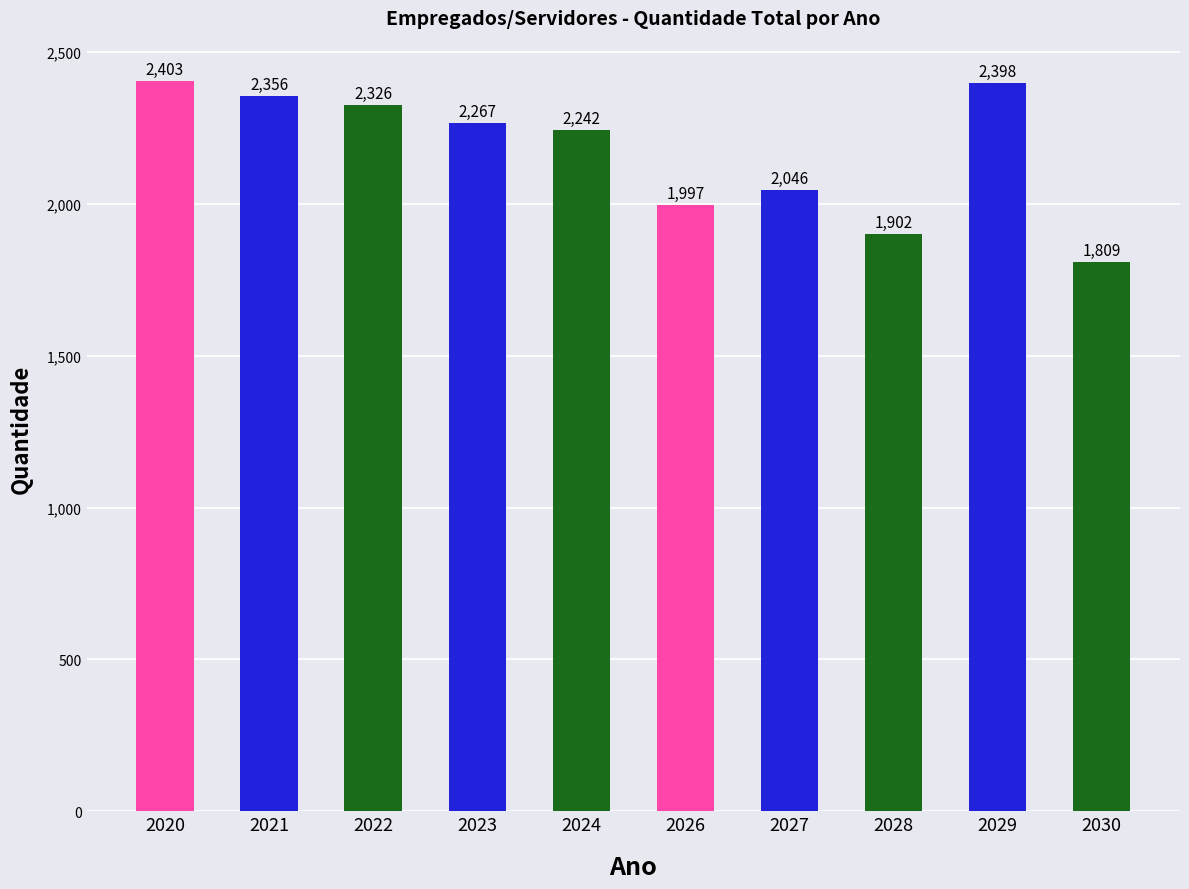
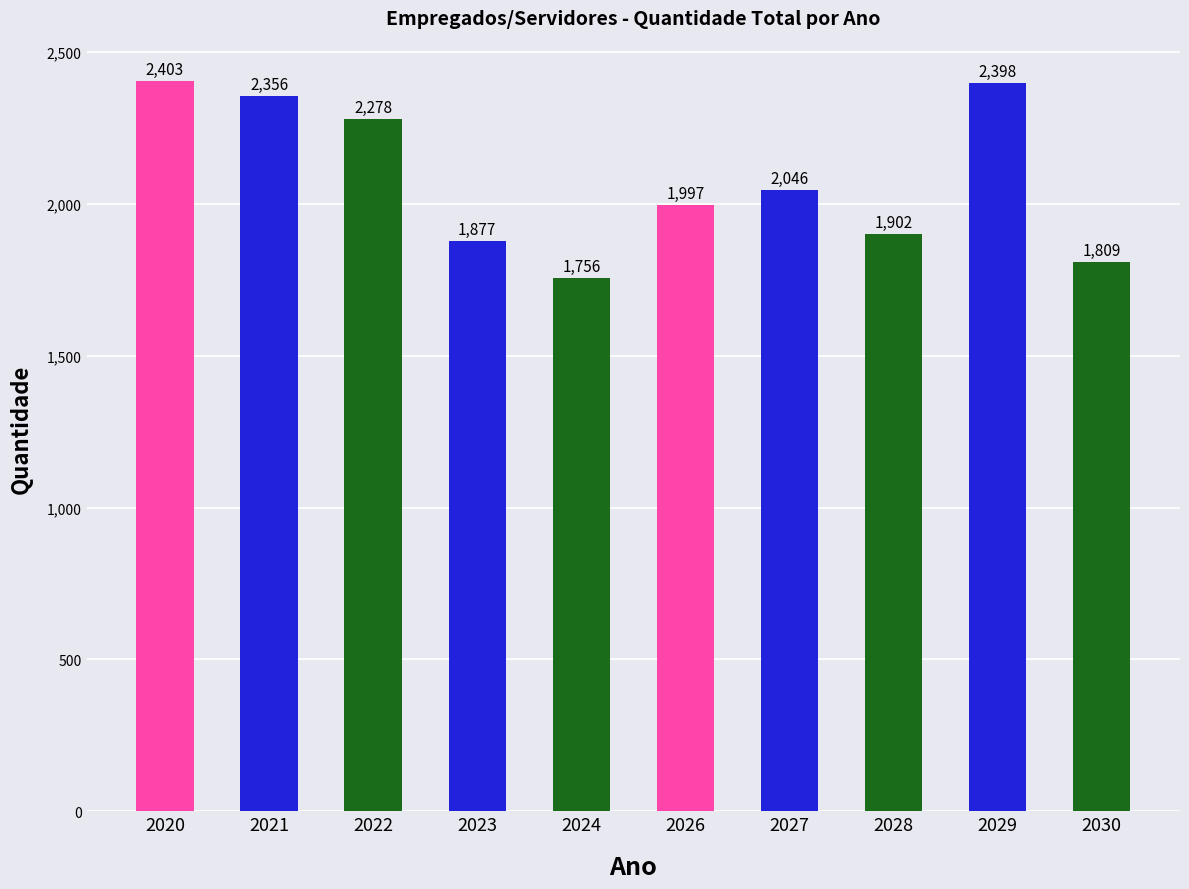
  {
    "2020": "2,403",
    "2021": "2,356",
-   "2022": "2,326",
-   "2023": "2,267",
-   "2024": "2,242",
+   "2022": "2,278",
+   "2023": "1,877",
+   "2024": "1,756",
    "2026": "1,997",
    "2027": "2,046",
    "2028": "1,902",
    "2029": "2,398",
    "2030": "1,809"
  }
